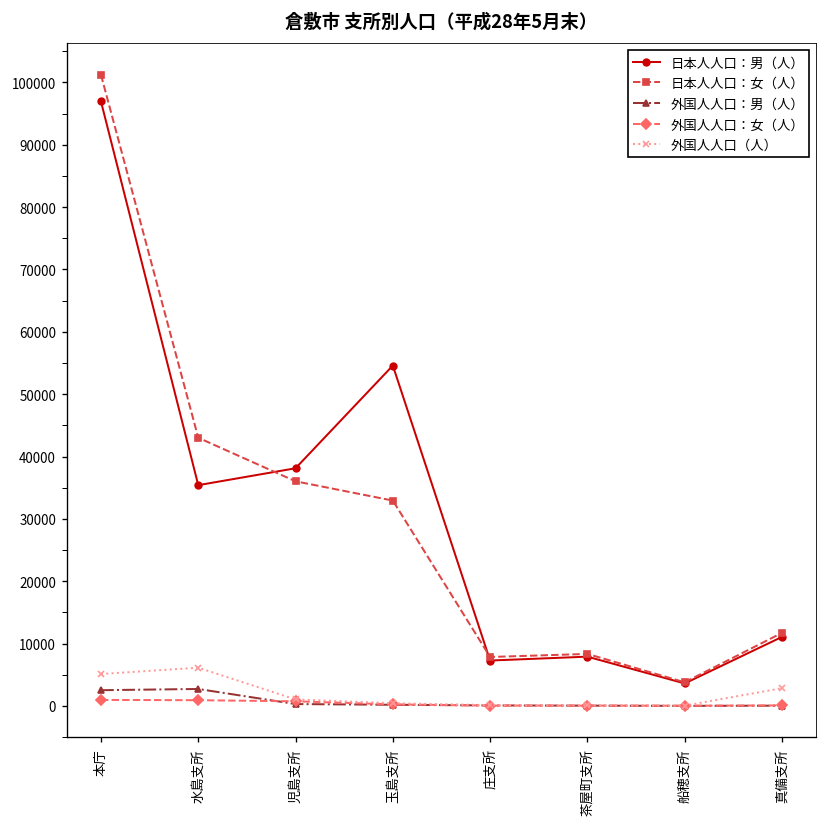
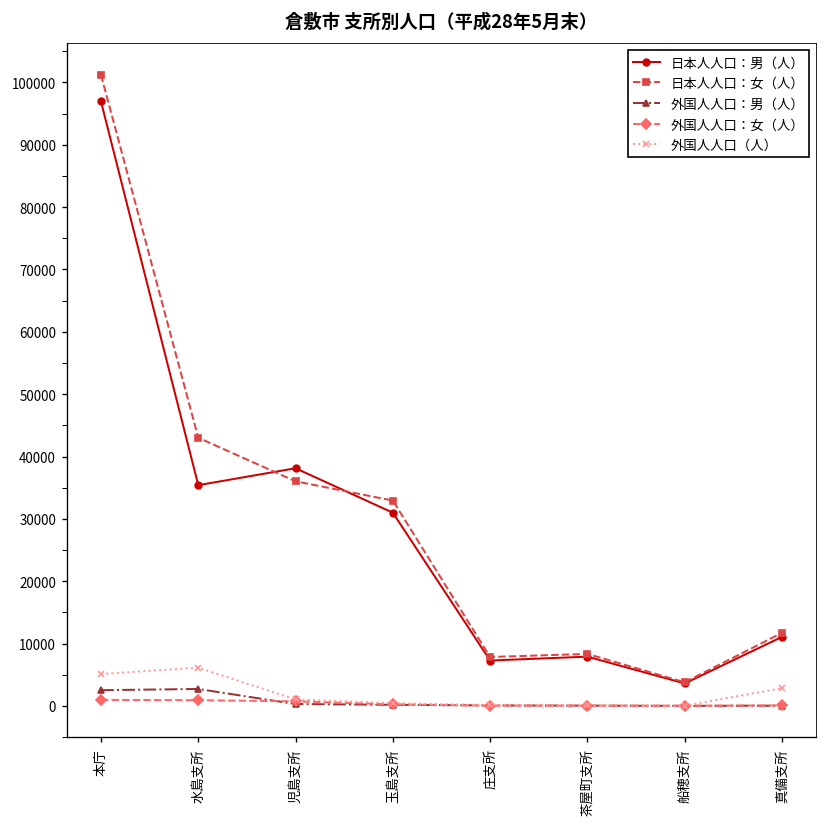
  {
    "日本人人口：男（人）": {
      "本庁": 97000,
      "水島支所": 35000,
      "児島支所": 38000,
-     "玉島支所": 55000,
+     "玉島支所": 31000,
      "庄支所": 7000,
      "真備支所": 11000
    },
    "外国人人口：男（人）": {
      "本庁": 3000,
      "水島支所": 3000
    },
    "外国人人口（人）": {
      "本庁": 5000,
      "水島支所": 6000,
      "真備支所": 3000
    }
  }
